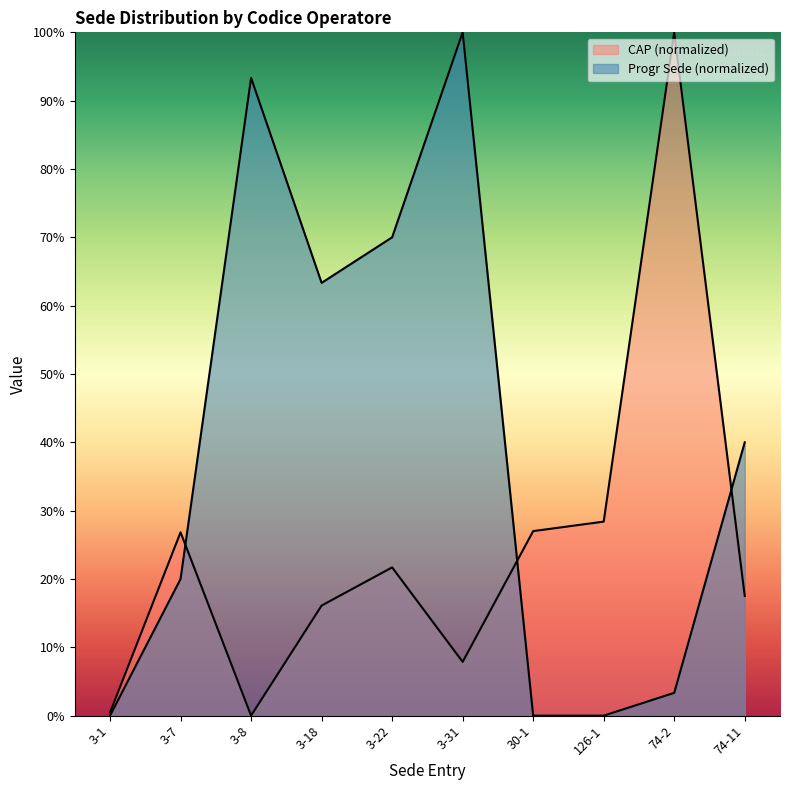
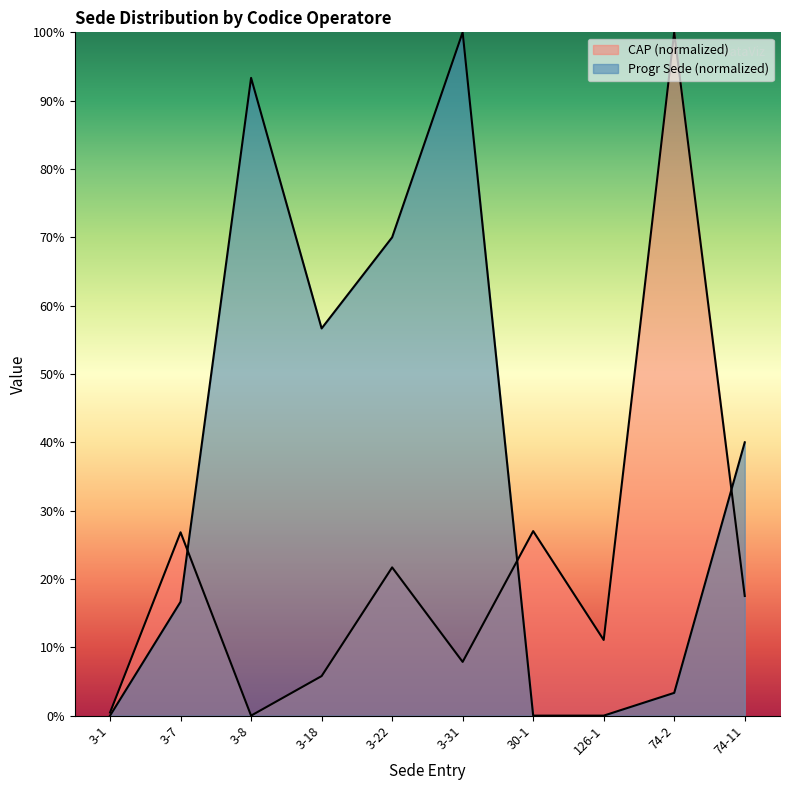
  {
    "CAP (normalized)": {
      "3-1": "0%",
      "3-7": "27%",
      "3-8": "0%",
-     "3-18": "16%",
+     "3-18": "6%",
      "3-22": "22%",
      "3-31": "8%",
      "30-1": "27%",
-     "126-1": "28%",
+     "126-1": "11%",
      "74-2": "100%",
      "74-11": "18%"
    },
    "Progr Sede (normalized)": {
      "3-1": "0%",
-     "3-7": "20%",
+     "3-7": "17%",
      "3-8": "93%",
-     "3-18": "63%",
+     "3-18": "57%",
      "3-22": "70%",
      "3-31": "100%",
      "30-1": "0%",
      "126-1": "0%",
      "74-2": "3%",
      "74-11": "40%"
    }
  }
